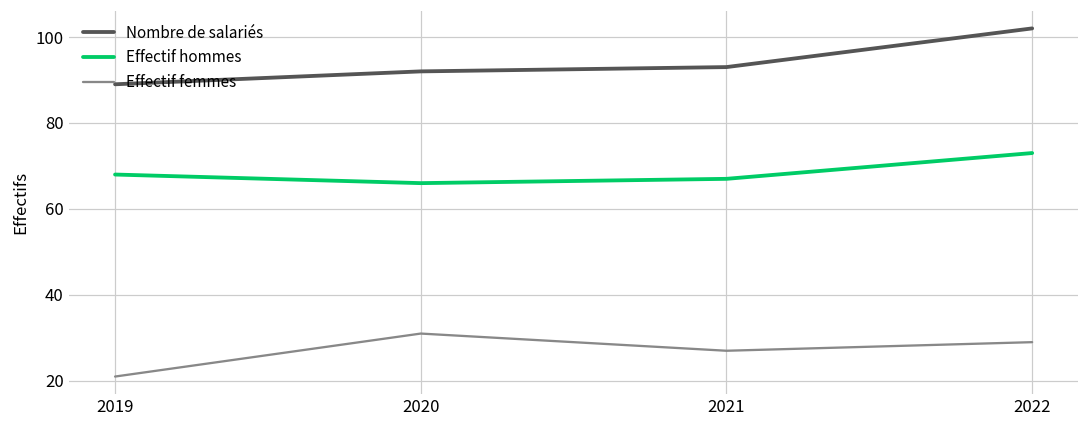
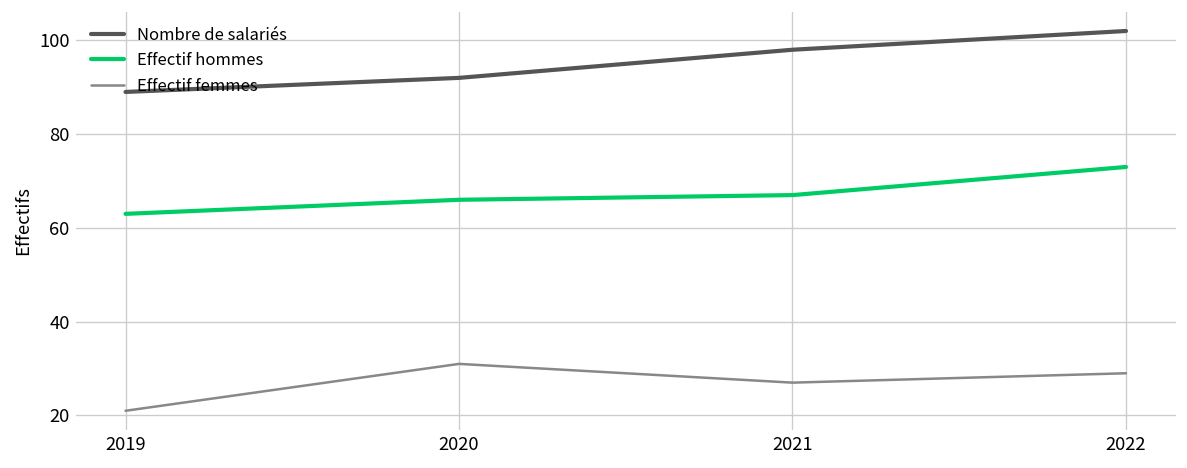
  {
    "Nombre de salariés": {
      "2019": 89,
      "2020": 92,
-     "2021": 93,
+     "2021": 98,
      "2022": 102
    },
    "Effectif hommes": {
-     "2019": 68,
+     "2019": 63,
      "2020": 66,
      "2021": 67,
      "2022": 73
    },
    "Effectif femmes": {
      "2019": 21,
      "2020": 31,
      "2021": 27,
      "2022": 29
    }
  }
